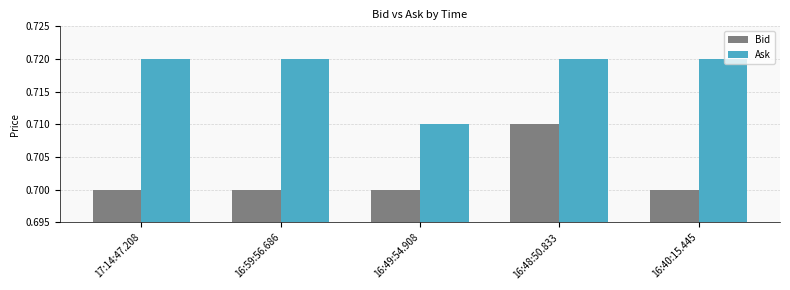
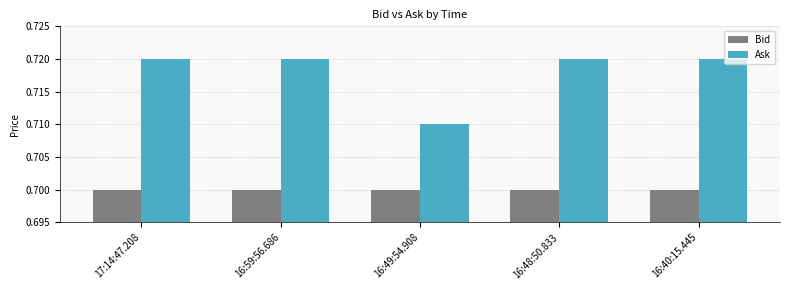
  {
    "Bid": {
      "17:14:47.208": 0.70,
      "16:59:56.686": 0.70,
      "16:49:54.908": 0.70,
-     "16:48:50.833": 0.71,
+     "16:48:50.833": 0.70,
      "16:40:15.445": 0.70
    },
    "Ask": {
      "17:14:47.208": 0.72,
      "16:59:56.686": 0.72,
      "16:49:54.908": 0.71,
      "16:48:50.833": 0.72,
      "16:40:15.445": 0.72
    }
  }
